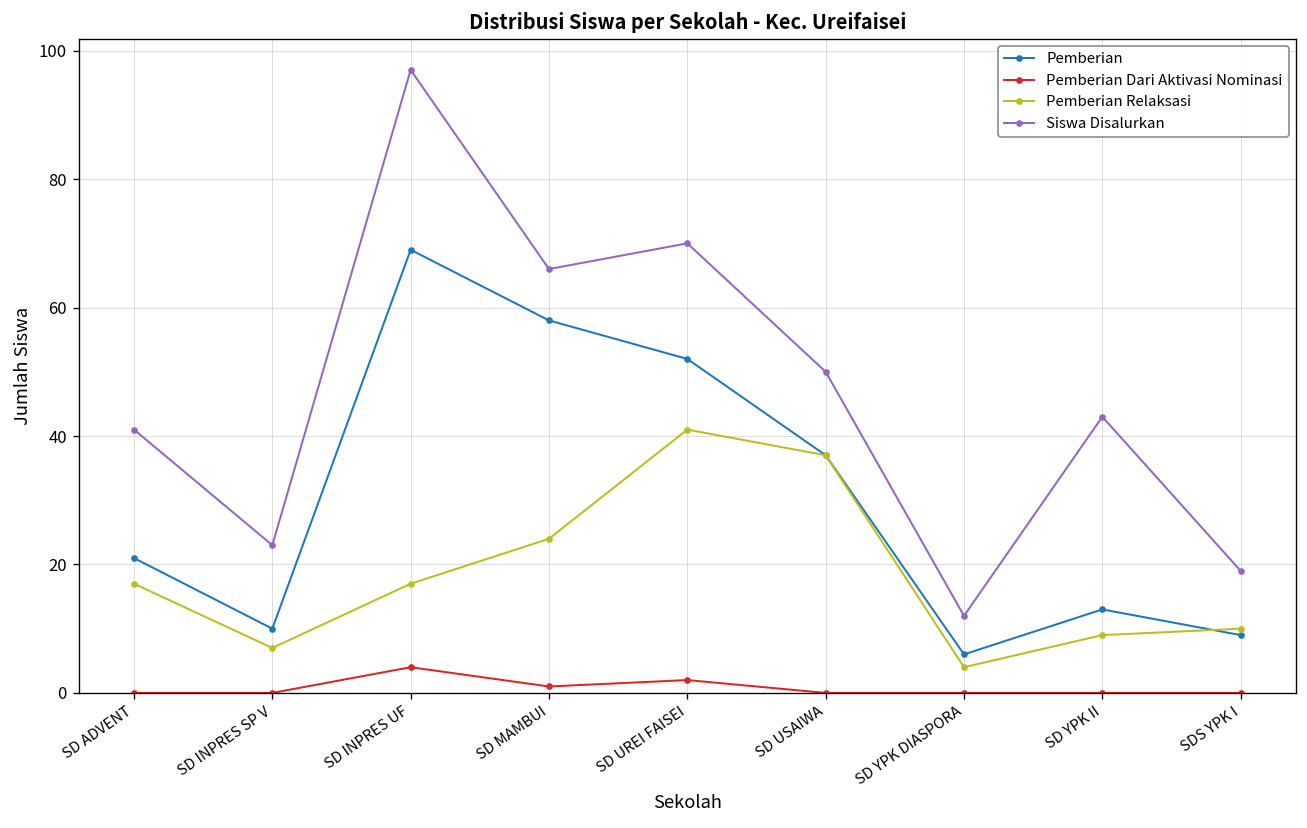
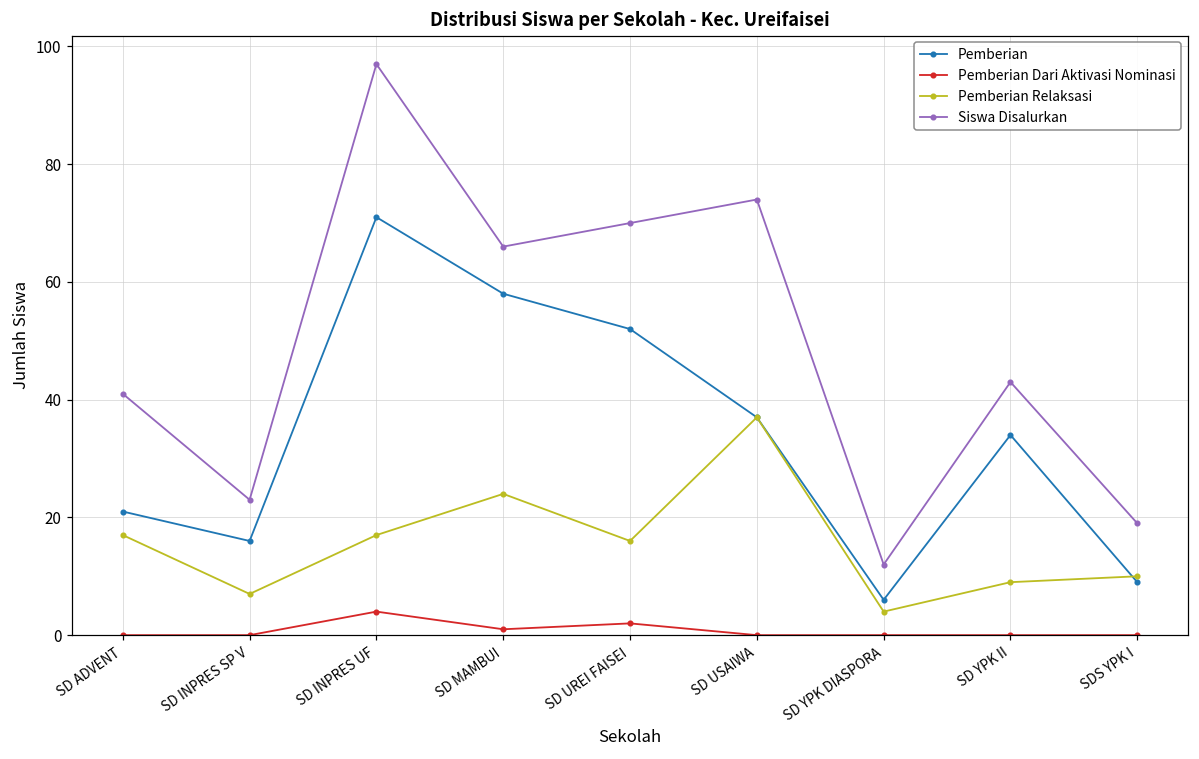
  {
    "Pemberian": {
      "SD ADVENT": 21,
-     "SD INPRES SP V": 10,
-     "SD INPRES UF": 69,
+     "SD INPRES SP V": 16,
+     "SD INPRES UF": 71,
      "SD MAMBUI": 58,
      "SD UREI FAISEI": 52,
      "SD YPK DIASPORA": 6,
-     "SD YPK II": 13,
+     "SD YPK II": 34,
      "SDS YPK I": 9
    },
    "Pemberian Dari Aktivasi Nominasi": {
      "SD ADVENT": 0,
      "SD INPRES SP V": 0,
      "SD INPRES UF": 4,
      "SD MAMBUI": 1,
      "SD UREI FAISEI": 2,
      "SD USAIWA": 0,
      "SD YPK DIASPORA": 0,
      "SD YPK II": 0,
      "SDS YPK I": 0
    },
    "Pemberian Relaksasi": {
      "SD ADVENT": 17,
      "SD INPRES SP V": 7,
      "SD INPRES UF": 17,
      "SD MAMBUI": 24,
-     "SD UREI FAISEI": 41,
+     "SD UREI FAISEI": 16,
      "SD YPK DIASPORA": 4,
      "SD YPK II": 9,
      "SDS YPK I": 10
    },
    "Siswa Disalurkan": {
      "SD ADVENT": 41,
      "SD INPRES SP V": 23,
      "SD INPRES UF": 97,
      "SD MAMBUI": 66,
      "SD UREI FAISEI": 70,
-     "SD USAIWA": 50,
+     "SD USAIWA": 74,
      "SD YPK DIASPORA": 12,
      "SD YPK II": 43,
      "SDS YPK I": 19
    }
  }
